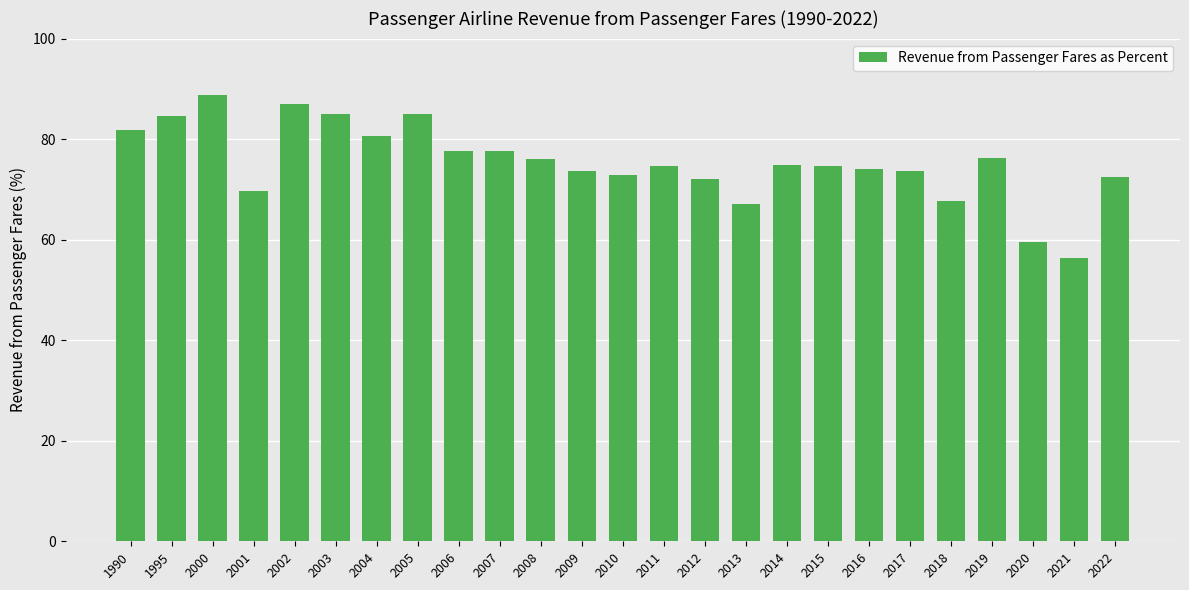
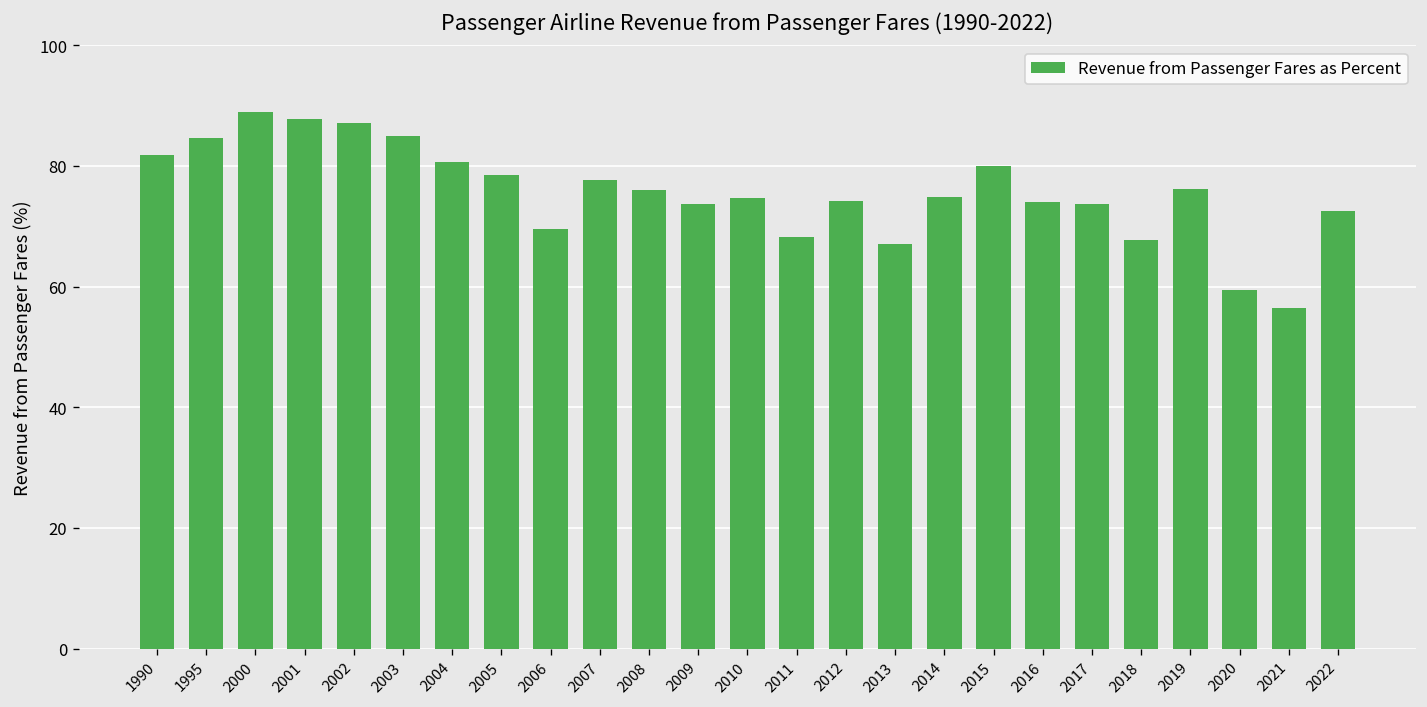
  {
    "1990": 82,
    "1995": 85,
    "2000": 89,
-   "2001": 70,
+   "2001": 88,
    "2002": 87,
    "2003": 85,
    "2004": 81,
-   "2005": 85,
-   "2006": 78,
+   "2005": 78,
+   "2006": 70,
    "2007": 78,
    "2008": 76,
    "2009": 74,
-   "2010": 73,
-   "2011": 75,
-   "2012": 72,
+   "2010": 75,
+   "2011": 68,
+   "2012": 74,
    "2013": 67,
    "2014": 75,
-   "2015": 75,
+   "2015": 80,
    "2016": 74,
    "2017": 74,
    "2018": 68,
    "2019": 76,
    "2020": 60,
    "2021": 56,
    "2022": 73
  }
